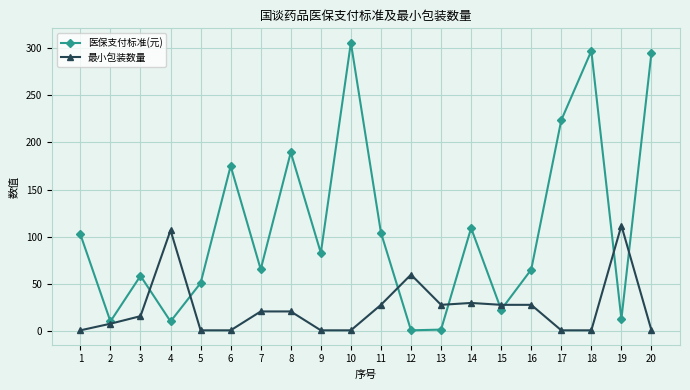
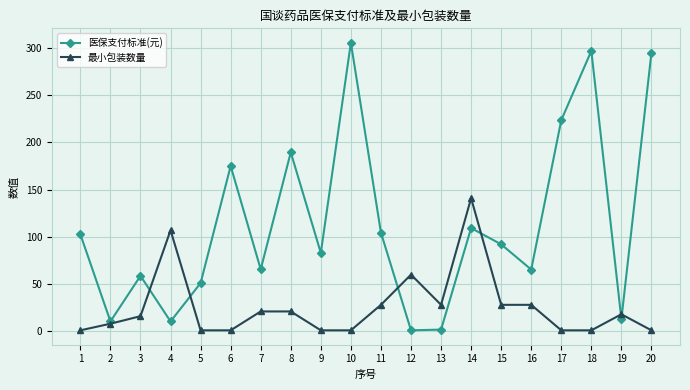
  {
    "医保支付标准(元)": {
      "1": 100,
      "3": 60,
      "4": 10,
      "5": 50,
      "6": 180,
      "7": 70,
      "8": 190,
      "9": 80,
      "10": 310,
      "11": 100,
      "12": 0,
      "13": 0,
      "14": 110,
-     "15": 20,
+     "15": 90,
      "16": 70,
      "17": 220,
      "18": 300,
      "19": 10,
      "20": 300
    },
    "最小包装数量": {
      "1": 0,
      "3": 20,
      "4": 110,
      "5": 0,
      "6": 0,
      "7": 20,
      "8": 20,
      "9": 0,
      "10": 0,
      "11": 30,
      "12": 60,
      "13": 30,
-     "14": 30,
+     "14": 140,
      "15": 30,
      "16": 30,
      "17": 0,
      "18": 0,
-     "19": 110,
+     "19": 20,
      "20": 0
    }
  }
